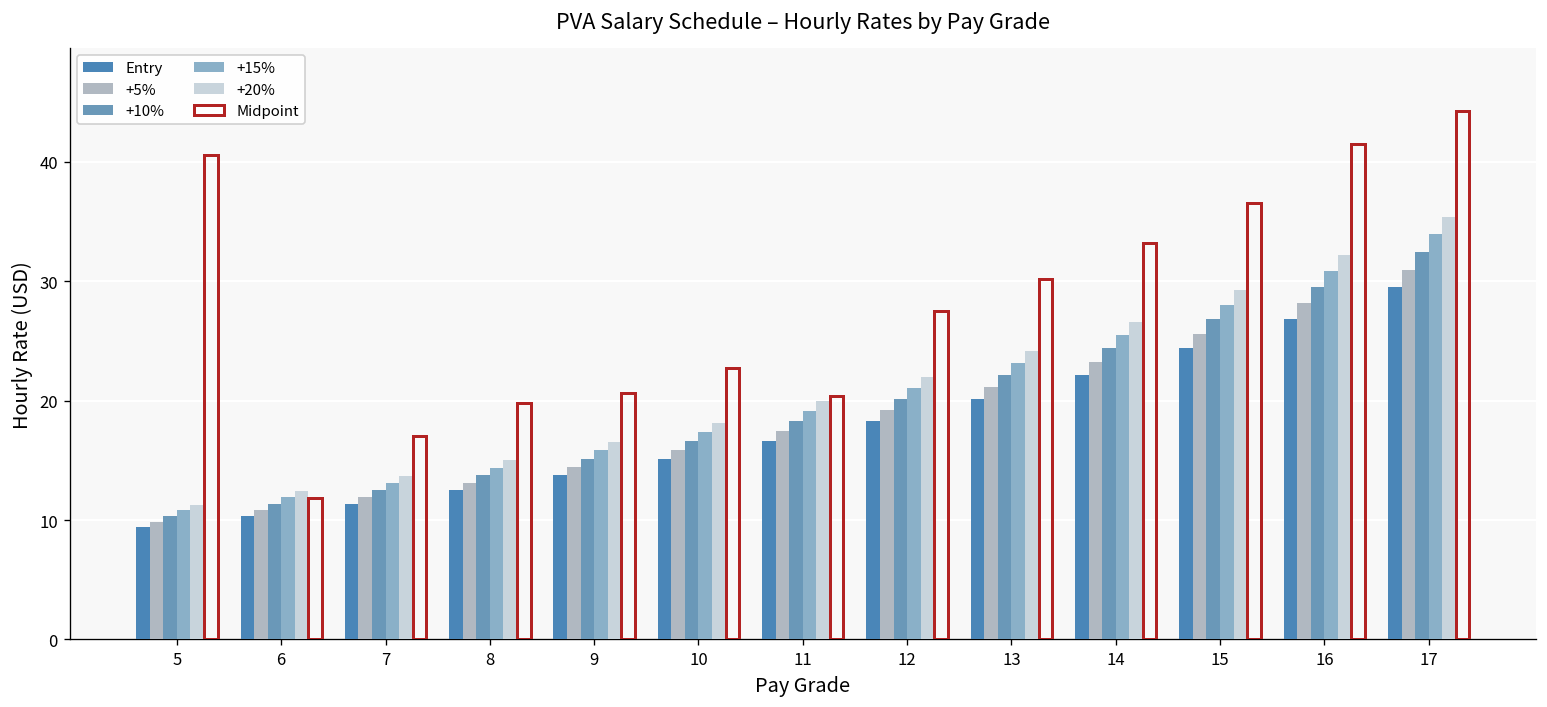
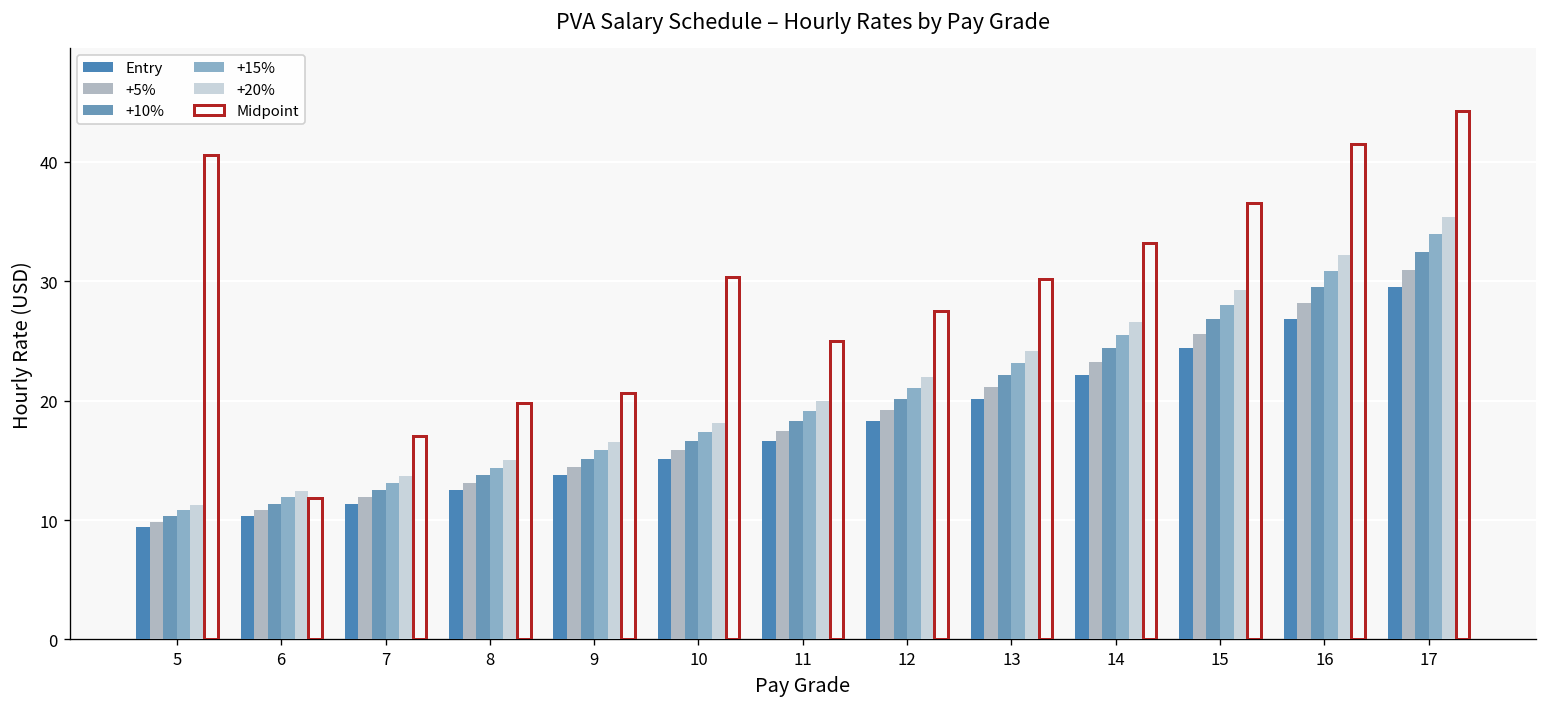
  {
    "Midpoint": {
      "5": 41,
      "6": 12,
      "7": 17,
      "8": 20,
      "9": 21,
-     "10": 23,
-     "11": 20,
+     "10": 30,
+     "11": 25,
      "12": 27,
      "13": 30,
      "14": 33,
      "15": 37,
      "16": 41,
      "17": 44
    }
  }
